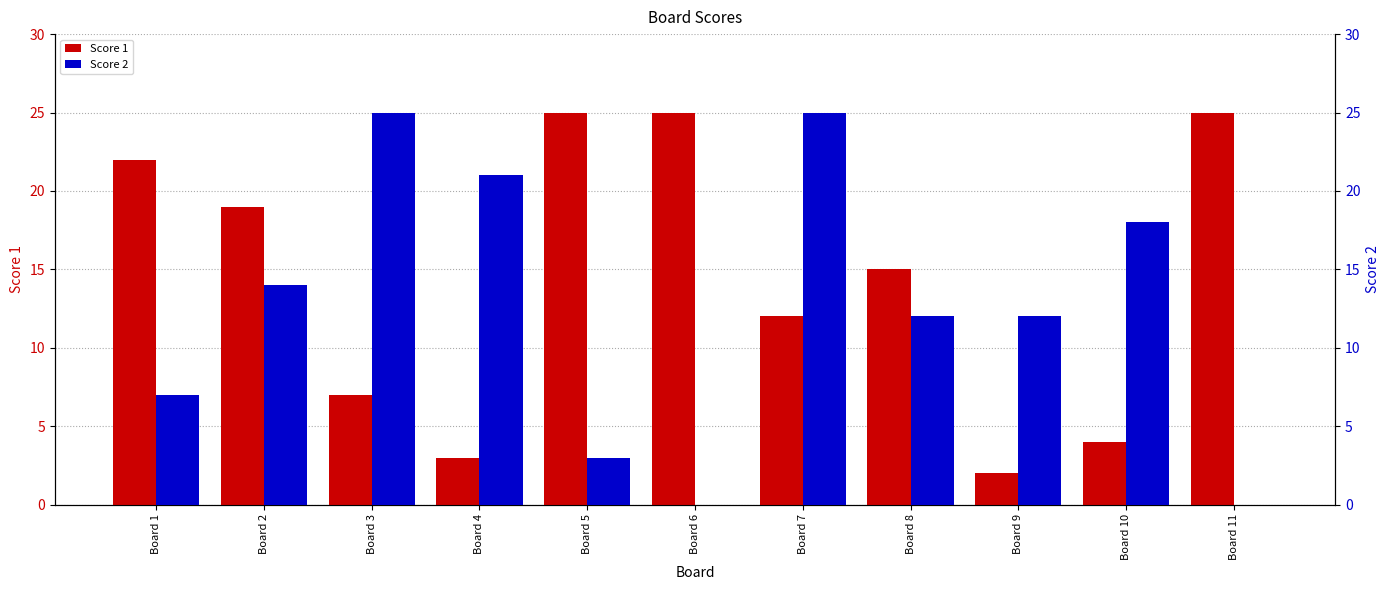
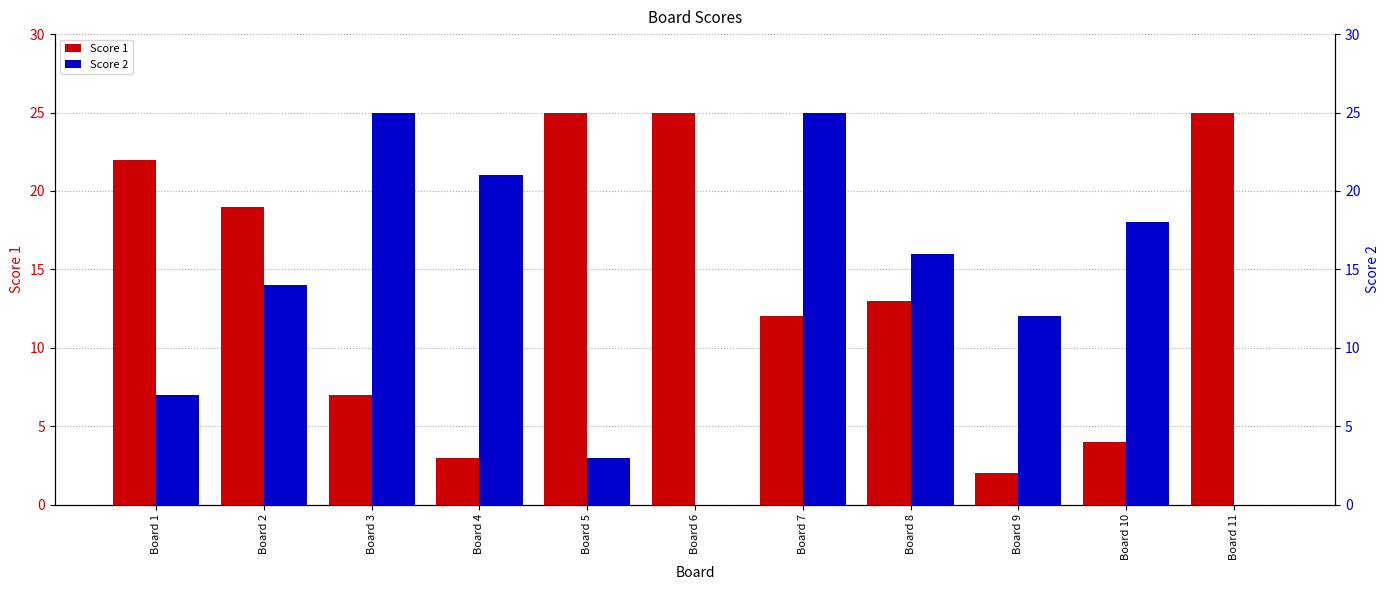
  {
    "Score 1": {
      "Board 1": 22,
      "Board 2": 19,
      "Board 3": 7,
      "Board 4": 3,
      "Board 5": 25,
      "Board 6": 25,
      "Board 7": 12,
-     "Board 8": 15,
+     "Board 8": 13,
      "Board 9": 2,
      "Board 10": 4,
      "Board 11": 25
    },
    "Score 2": {
      "Board 1": 7,
      "Board 2": 14,
      "Board 3": 25,
      "Board 4": 21,
      "Board 5": 3,
      "Board 6": 0,
      "Board 7": 25,
-     "Board 8": 12,
+     "Board 8": 16,
      "Board 9": 12,
      "Board 10": 18,
      "Board 11": 0
    }
  }
